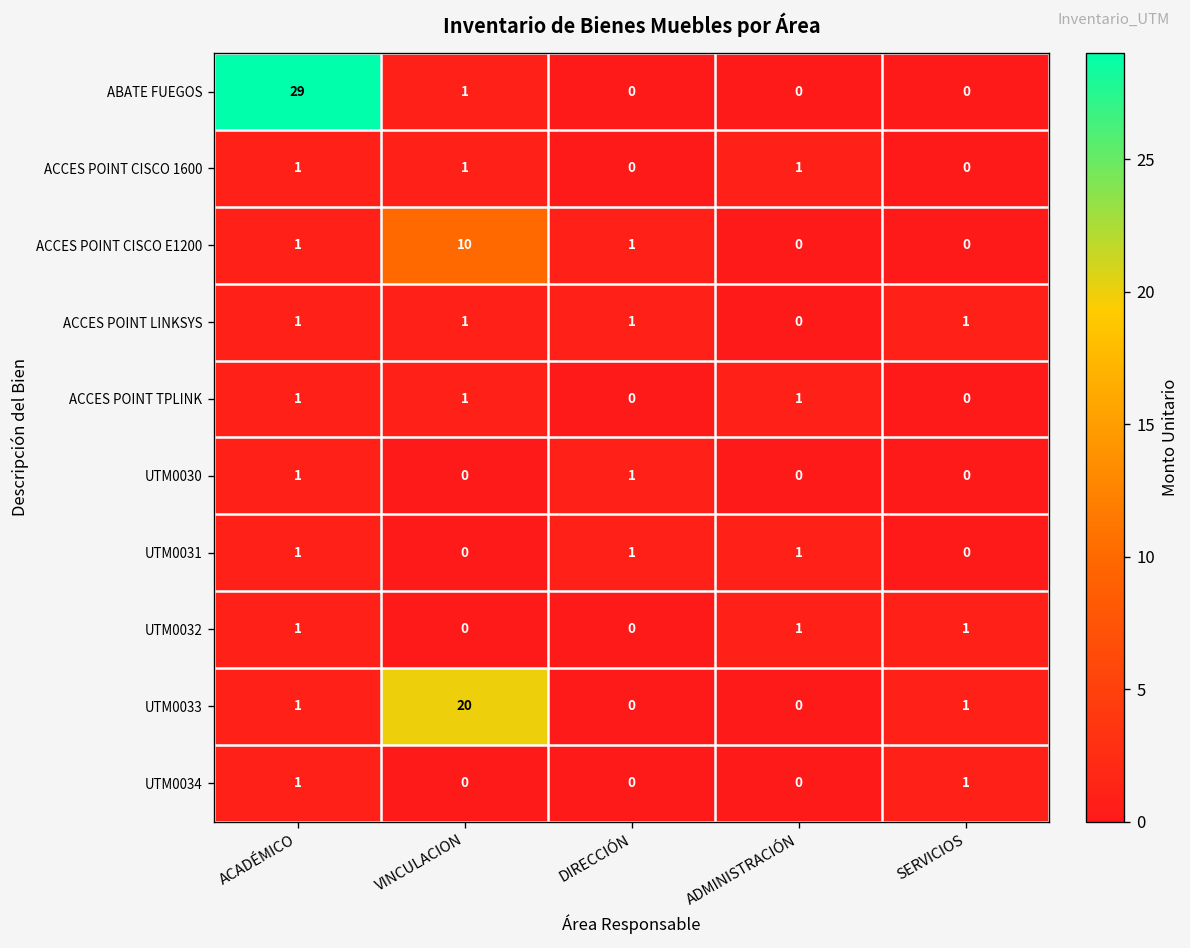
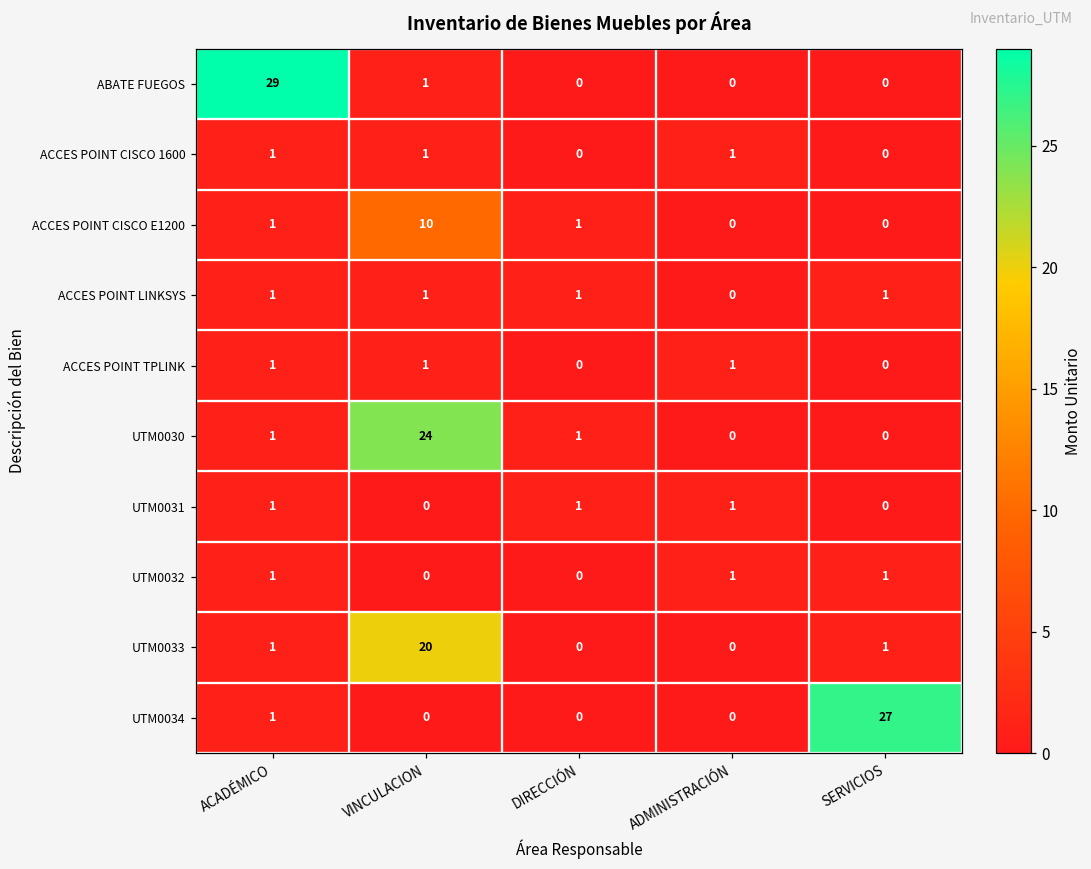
  {
    "ABATE FUEGOS": {
      "ACADÉMICO": 29,
      "VINCULACION": 1,
      "DIRECCIÓN": 0,
      "ADMINISTRACIÓN": 0,
      "SERVICIOS": 0
    },
    "ACCES POINT CISCO 1600": {
      "ACADÉMICO": 1,
      "VINCULACION": 1,
      "DIRECCIÓN": 0,
      "ADMINISTRACIÓN": 1,
      "SERVICIOS": 0
    },
    "ACCES POINT CISCO E1200": {
      "ACADÉMICO": 1,
      "VINCULACION": 10,
      "DIRECCIÓN": 1,
      "ADMINISTRACIÓN": 0,
      "SERVICIOS": 0
    },
    "ACCES POINT LINKSYS": {
      "ACADÉMICO": 1,
      "VINCULACION": 1,
      "DIRECCIÓN": 1,
      "ADMINISTRACIÓN": 0,
      "SERVICIOS": 1
    },
    "ACCES POINT TPLINK": {
      "ACADÉMICO": 1,
      "VINCULACION": 1,
      "DIRECCIÓN": 0,
      "ADMINISTRACIÓN": 1,
      "SERVICIOS": 0
    },
    "UTM0030": {
      "ACADÉMICO": 1,
-     "VINCULACION": 0,
+     "VINCULACION": 24,
      "DIRECCIÓN": 1,
      "ADMINISTRACIÓN": 0,
      "SERVICIOS": 0
    },
    "UTM0031": {
      "ACADÉMICO": 1,
      "VINCULACION": 0,
      "DIRECCIÓN": 1,
      "ADMINISTRACIÓN": 1,
      "SERVICIOS": 0
    },
    "UTM0032": {
      "ACADÉMICO": 1,
      "VINCULACION": 0,
      "DIRECCIÓN": 0,
      "ADMINISTRACIÓN": 1,
      "SERVICIOS": 1
    },
    "UTM0033": {
      "ACADÉMICO": 1,
      "VINCULACION": 20,
      "DIRECCIÓN": 0,
      "ADMINISTRACIÓN": 0,
      "SERVICIOS": 1
    },
    "UTM0034": {
      "ACADÉMICO": 1,
      "VINCULACION": 0,
      "DIRECCIÓN": 0,
      "ADMINISTRACIÓN": 0,
-     "SERVICIOS": 1
+     "SERVICIOS": 27
    }
  }
